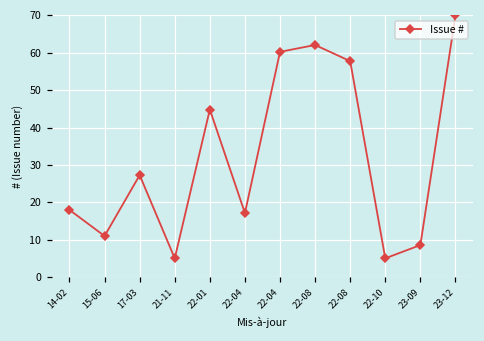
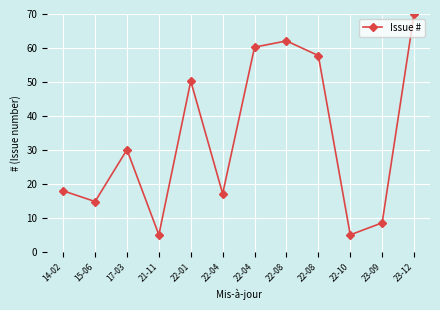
  {
    "14-02": 18,
-   "15-06": 11,
-   "17-03": 27,
+   "15-06": 15,
+   "17-03": 30,
    "21-11": 5,
-   "22-01": 45,
+   "22-01": 50,
    "22-10": 5,
    "23-09": 9,
    "23-12": 70
  }
